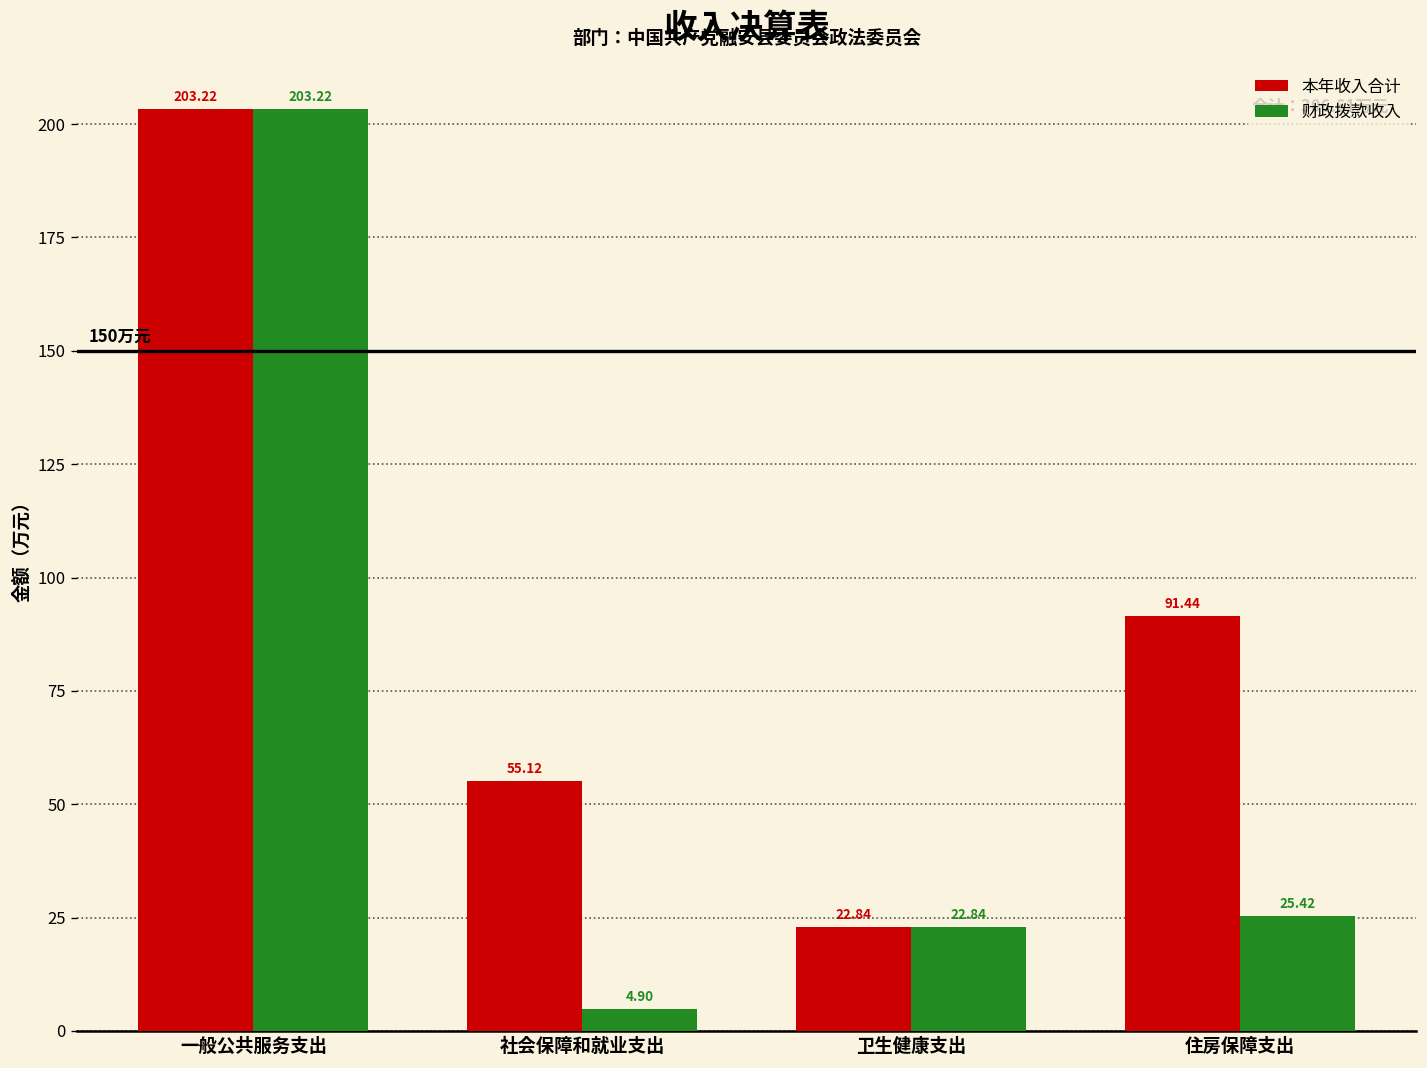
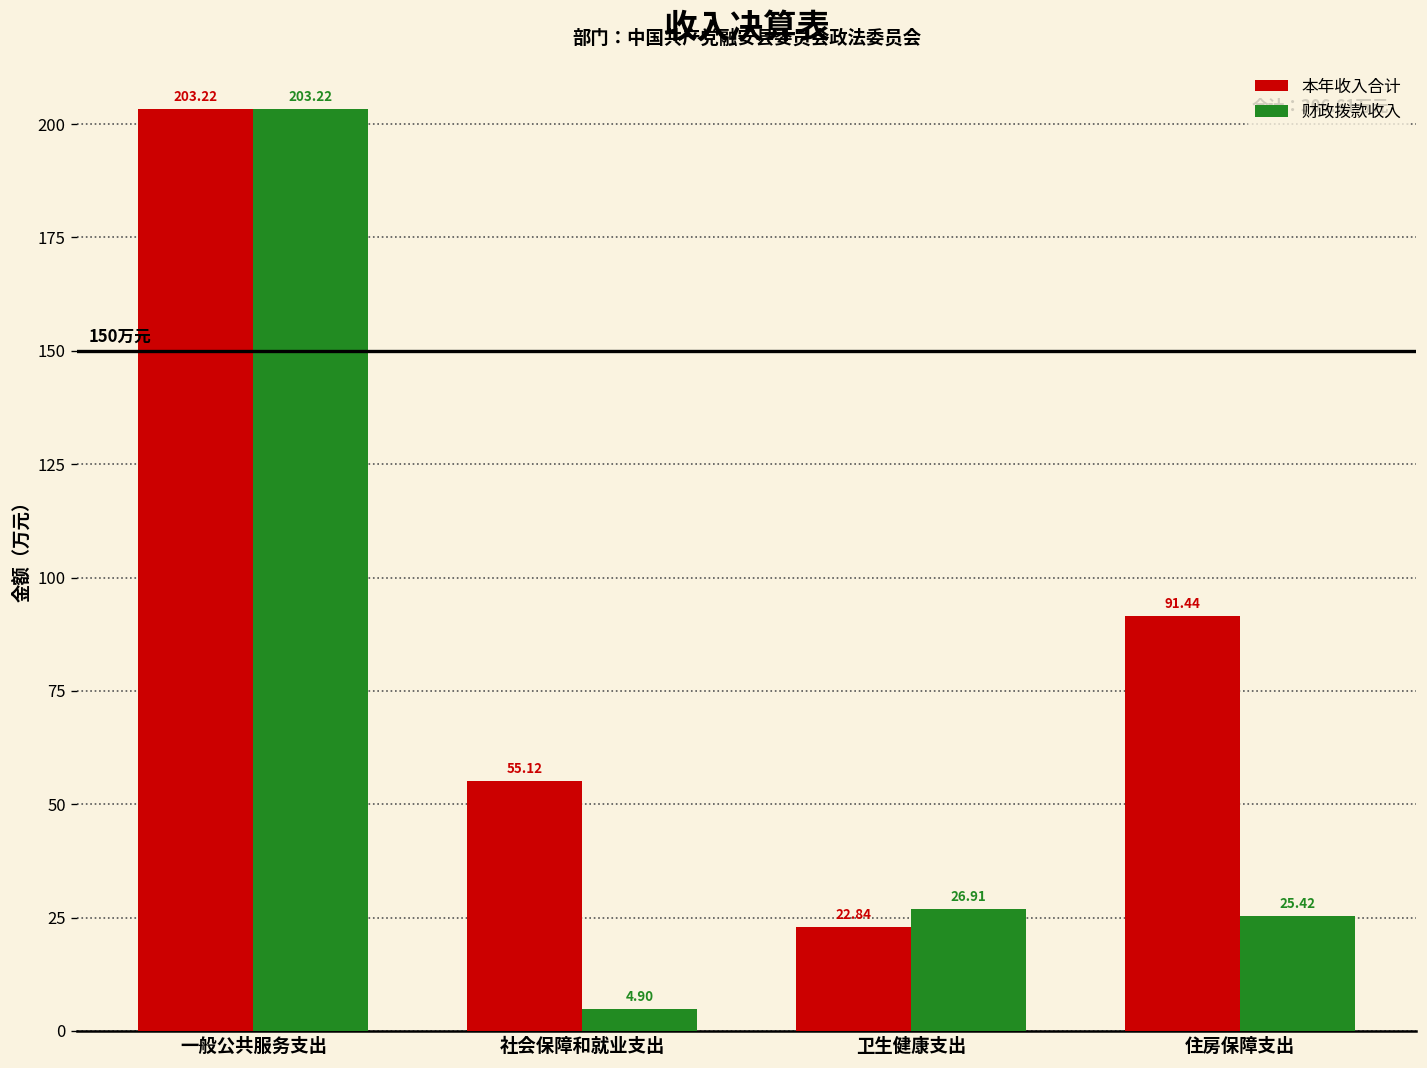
  {
    "本年收入合计": {
      "一般公共服务支出": 203.22,
      "社会保障和就业支出": 55.12,
      "卫生健康支出": 22.84,
      "住房保障支出": 91.44
    },
    "财政拨款收入": {
      "一般公共服务支出": 203.22,
      "社会保障和就业支出": 4.90,
-     "卫生健康支出": 22.84,
+     "卫生健康支出": 26.91,
      "住房保障支出": 25.42
    }
  }
